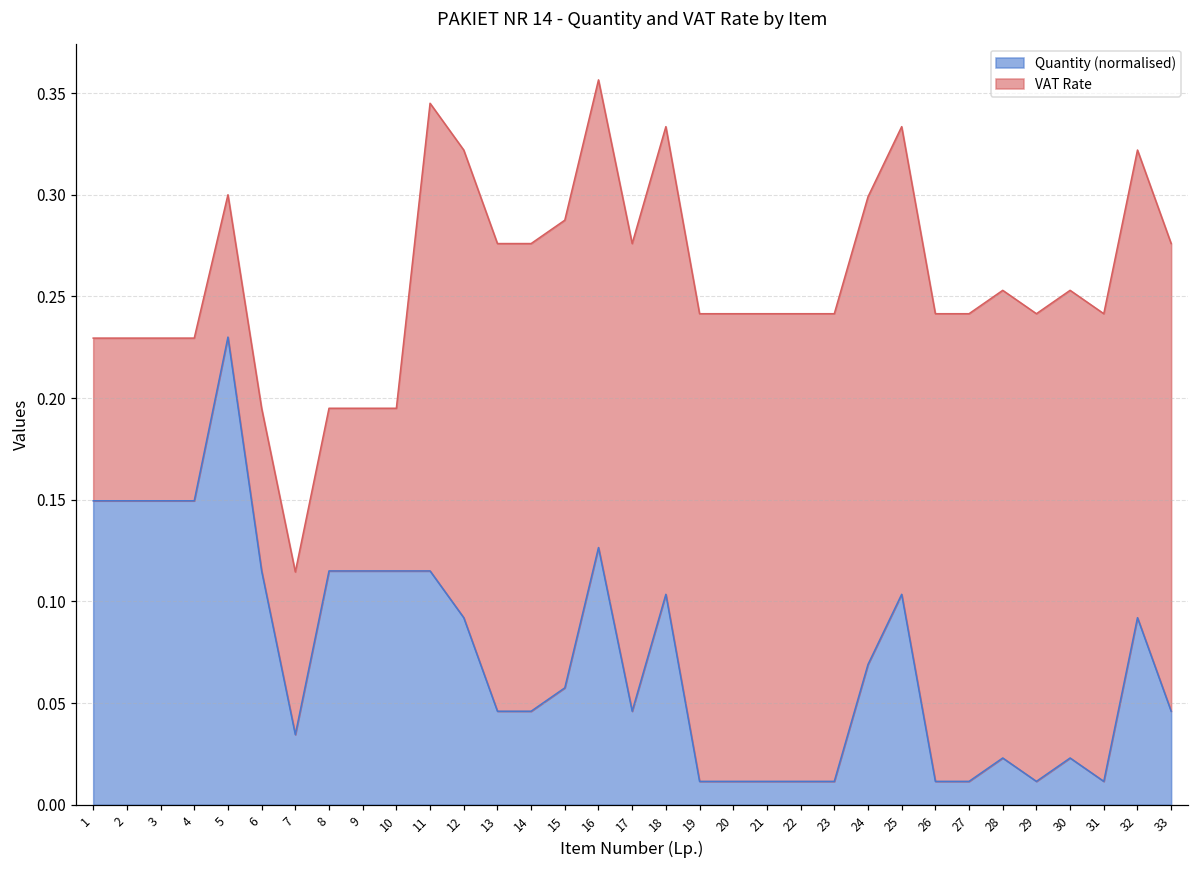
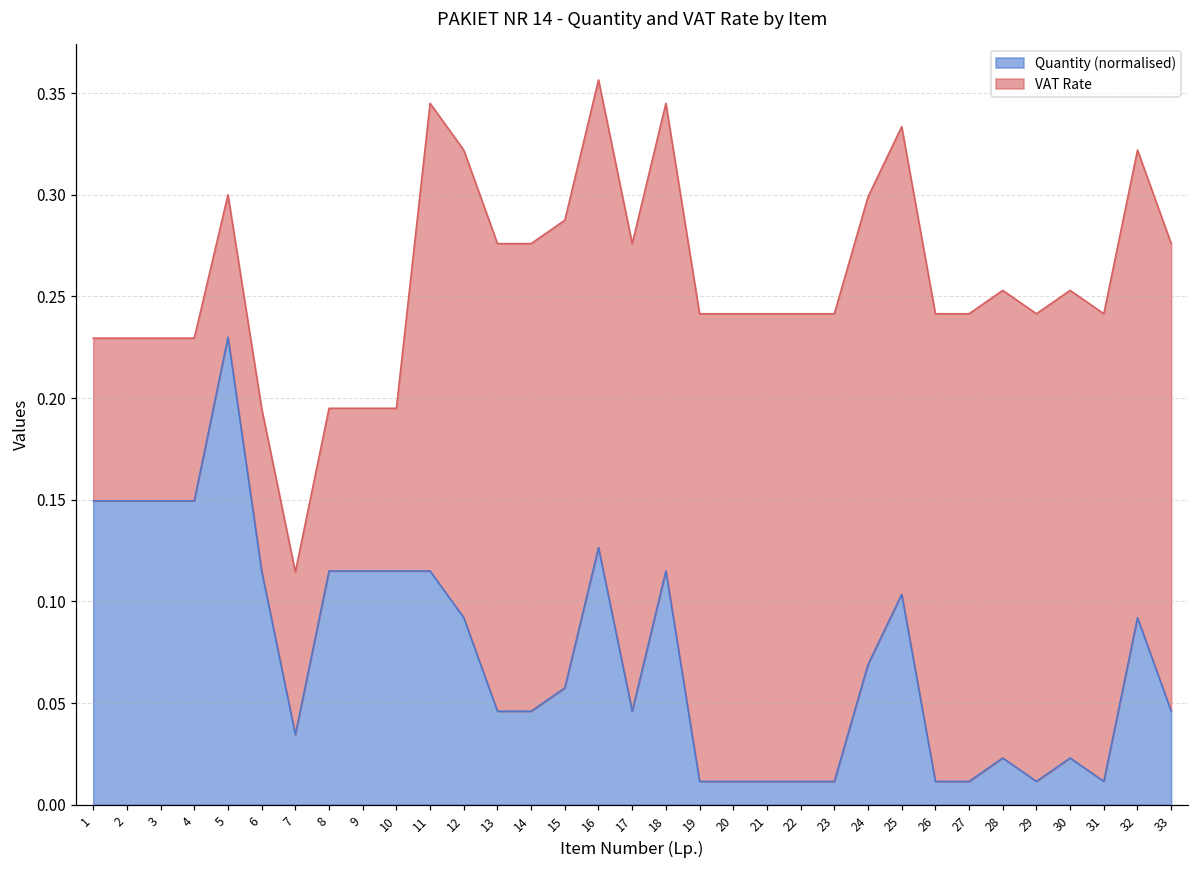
  {
    "Quantity (normalised)": {
      "1": 0.150,
      "2": 0.150,
      "3": 0.150,
      "4": 0.150,
      "5": 0.230,
      "6": 0.115,
      "7": 0.035,
      "8": 0.115,
      "9": 0.115,
      "10": 0.115,
      "11": 0.115,
      "12": 0.092,
      "13": 0.046,
      "14": 0.046,
      "15": 0.058,
      "16": 0.127,
      "17": 0.046,
-     "18": 0.104,
+     "18": 0.115,
      "19": 0.012,
      "20": 0.012,
      "21": 0.012,
      "22": 0.012,
      "23": 0.012,
      "24": 0.069,
      "25": 0.104,
      "26": 0.012,
      "27": 0.012,
      "28": 0.023,
      "29": 0.012,
      "30": 0.023,
      "31": 0.012,
      "32": 0.092,
      "33": 0.046
    },
    "VAT Rate": {
      "1": 0.080,
      "2": 0.080,
      "3": 0.080,
      "4": 0.080,
      "5": 0.070,
      "6": 0.080,
      "7": 0.080,
      "8": 0.080,
      "9": 0.080,
      "10": 0.080,
      "11": 0.230,
      "12": 0.230,
      "13": 0.230,
      "14": 0.230,
      "15": 0.230,
      "16": 0.230,
      "17": 0.230,
      "18": 0.230,
      "19": 0.230,
      "20": 0.230,
      "21": 0.230,
      "22": 0.230,
      "23": 0.230,
      "24": 0.230,
      "25": 0.230,
      "26": 0.230,
      "27": 0.230,
      "28": 0.230,
      "29": 0.230,
      "30": 0.230,
      "31": 0.230,
      "32": 0.230,
      "33": 0.230
    }
  }
